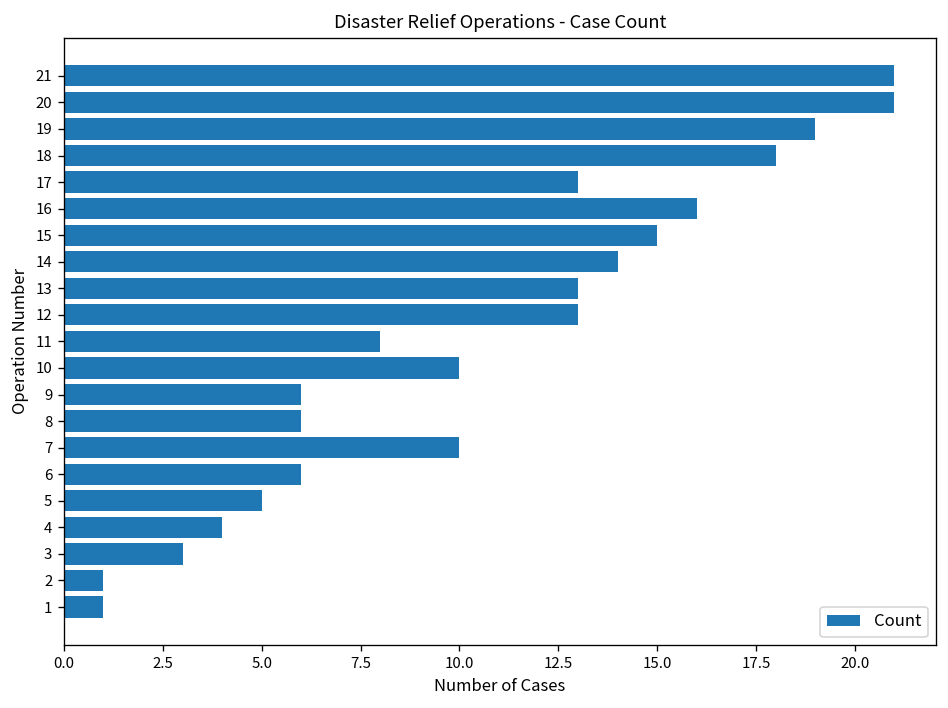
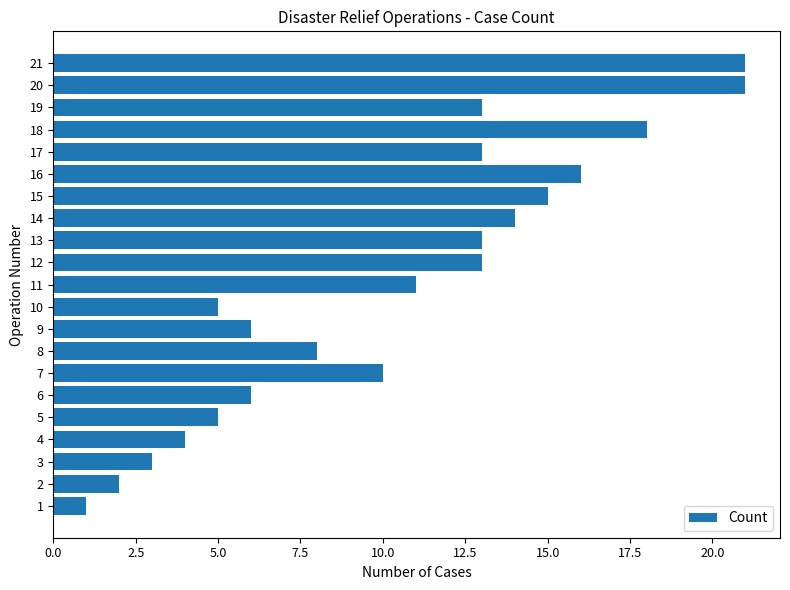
  {
    "21": 21,
    "20": 21,
-   "19": 19,
+   "19": 13,
    "18": 18,
    "17": 13,
    "16": 16,
    "15": 15,
    "14": 14,
    "13": 13,
    "12": 13,
-   "11": 8,
-   "10": 10,
+   "11": 11,
+   "10": 5,
    "9": 6,
-   "8": 6,
+   "8": 8,
    "7": 10,
    "6": 6,
    "5": 5,
    "4": 4,
    "3": 3,
-   "2": 1,
+   "2": 2,
    "1": 1
  }
